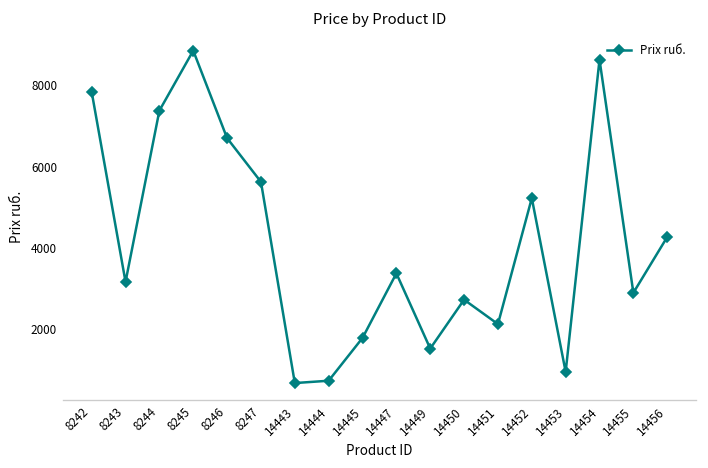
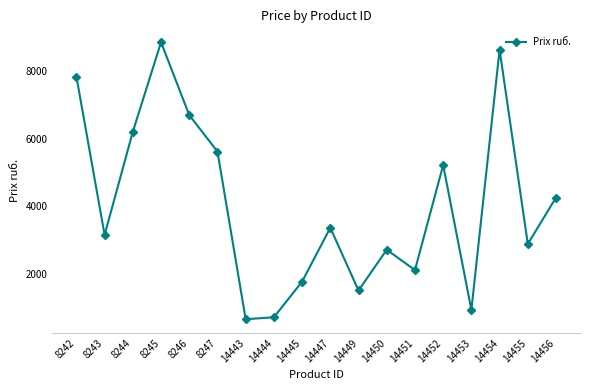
  {
    "8242": 7800,
    "8243": 3200,
-   "8244": 7400,
+   "8244": 6200,
    "8245": 8900,
    "8246": 6700,
    "8247": 5600,
    "14443": 700,
    "14444": 700,
    "14445": 1800,
    "14447": 3400,
    "14449": 1500,
    "14450": 2700,
    "14451": 2100,
    "14452": 5200,
    "14453": 900,
    "14454": 8600,
    "14455": 2900,
    "14456": 4300
  }
